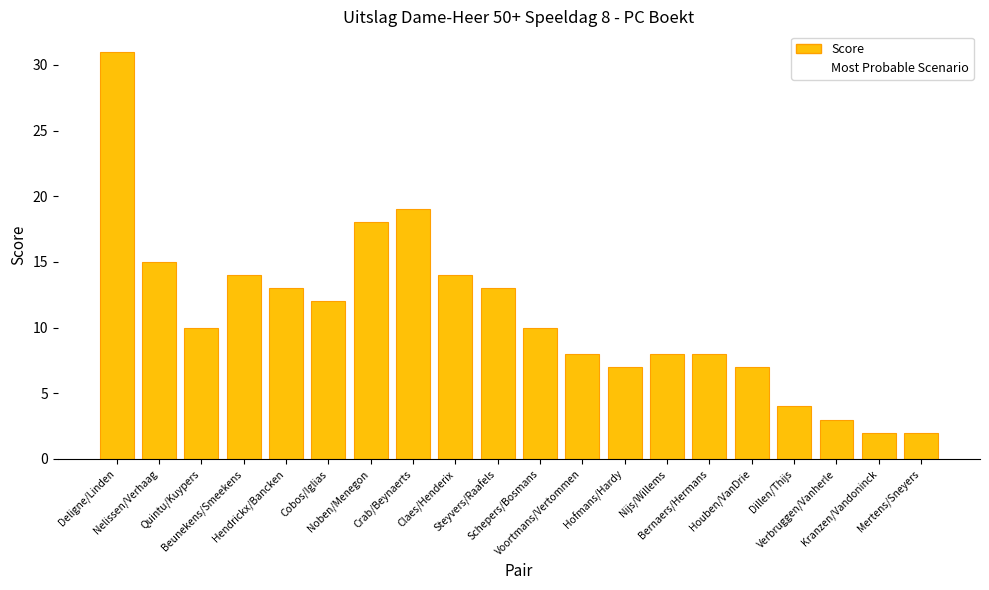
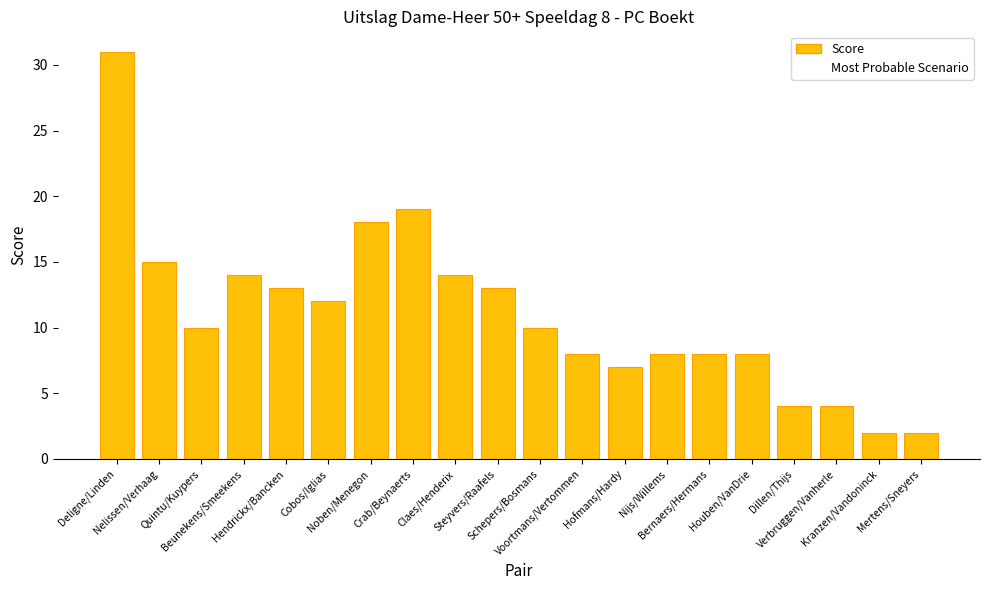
  {
    "Deligne/Linden": 31,
    "Nelissen/Verhaag": 15,
    "Quintu/Kuypers": 10,
    "Beunekens/Smeekens": 14,
    "Hendrickx/Bancken": 13,
    "Cobos/Iglias": 12,
    "Noben/Menegon": 18,
    "Crab/Beynaerts": 19,
    "Claes/Henderix": 14,
    "Steyvers/Raafels": 13,
    "Schepers/Bosmans": 10,
    "Voortmans/Vertommen": 8,
    "Hofmans/Hardy": 7,
    "Nijs/Willems": 8,
    "Bernaers/Hermans": 8,
-   "Houben/VanDrie": 7,
+   "Houben/VanDrie": 8,
    "Dillen/Thijs": 4,
-   "Verbruggen/Vanherle": 3,
+   "Verbruggen/Vanherle": 4,
    "Kranzen/Vandoninck": 2,
    "Mertens/Sneyers": 2
  }
